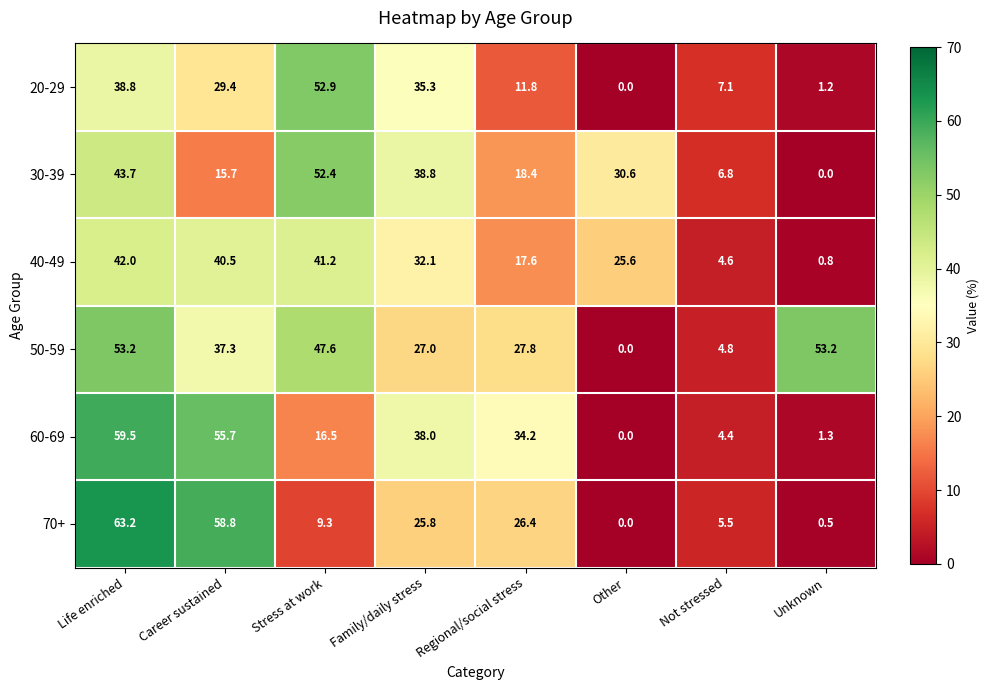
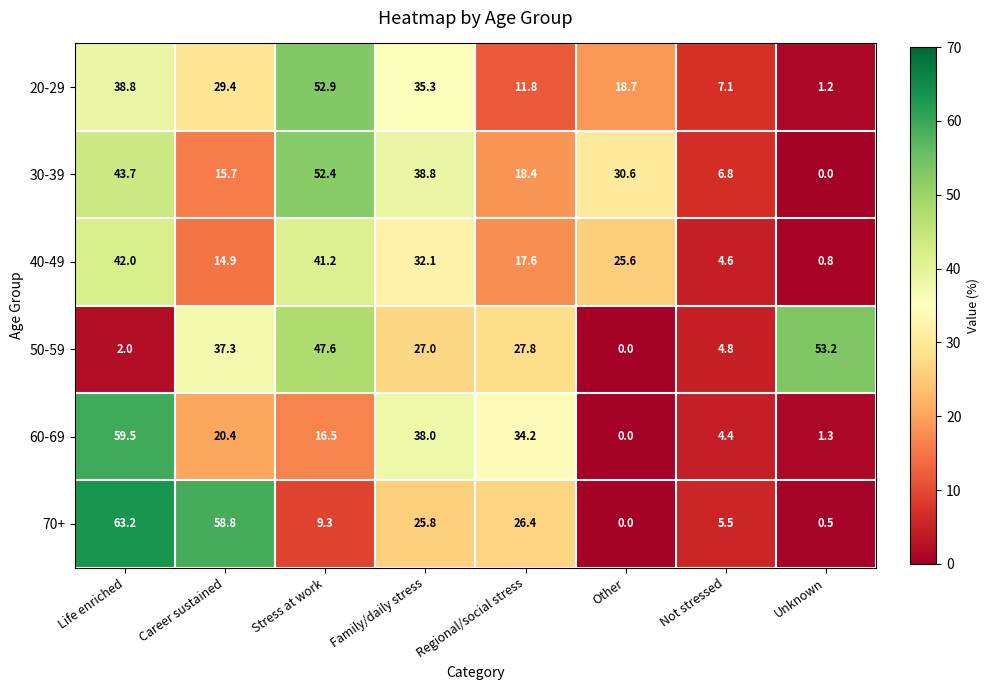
  {
    "20-29": {
      "Life enriched": 38.8,
      "Career sustained": 29.4,
      "Stress at work": 52.9,
      "Family/daily stress": 35.3,
      "Regional/social stress": 11.8,
-     "Other": 0.0,
+     "Other": 18.7,
      "Not stressed": 7.1,
      "Unknown": 1.2
    },
    "30-39": {
      "Life enriched": 43.7,
      "Career sustained": 15.7,
      "Stress at work": 52.4,
      "Family/daily stress": 38.8,
      "Regional/social stress": 18.4,
      "Other": 30.6,
      "Not stressed": 6.8,
      "Unknown": 0.0
    },
    "40-49": {
      "Life enriched": 42.0,
-     "Career sustained": 40.5,
+     "Career sustained": 14.9,
      "Stress at work": 41.2,
      "Family/daily stress": 32.1,
      "Regional/social stress": 17.6,
      "Other": 25.6,
      "Not stressed": 4.6,
      "Unknown": 0.8
    },
    "50-59": {
-     "Life enriched": 53.2,
+     "Life enriched": 2.0,
      "Career sustained": 37.3,
      "Stress at work": 47.6,
      "Family/daily stress": 27.0,
      "Regional/social stress": 27.8,
      "Other": 0.0,
      "Not stressed": 4.8,
      "Unknown": 53.2
    },
    "60-69": {
      "Life enriched": 59.5,
-     "Career sustained": 55.7,
+     "Career sustained": 20.4,
      "Stress at work": 16.5,
      "Family/daily stress": 38.0,
      "Regional/social stress": 34.2,
      "Other": 0.0,
      "Not stressed": 4.4,
      "Unknown": 1.3
    },
    "70+": {
      "Life enriched": 63.2,
      "Career sustained": 58.8,
      "Stress at work": 9.3,
      "Family/daily stress": 25.8,
      "Regional/social stress": 26.4,
      "Other": 0.0,
      "Not stressed": 5.5,
      "Unknown": 0.5
    }
  }
